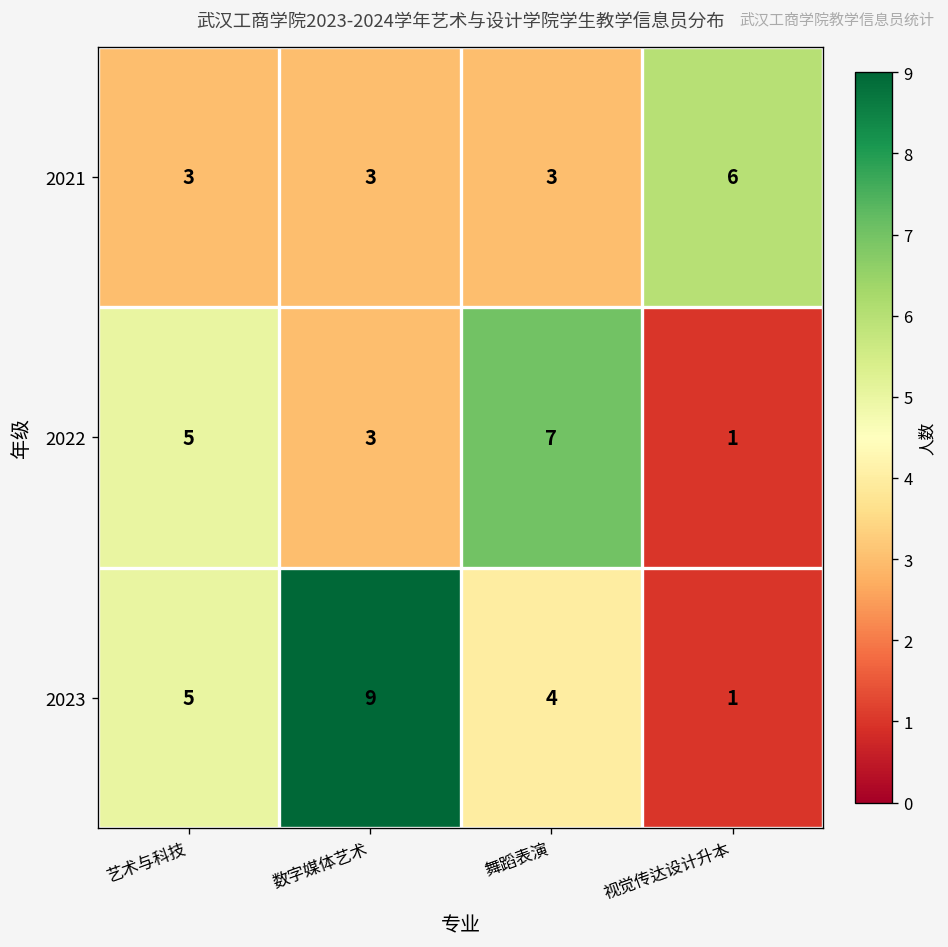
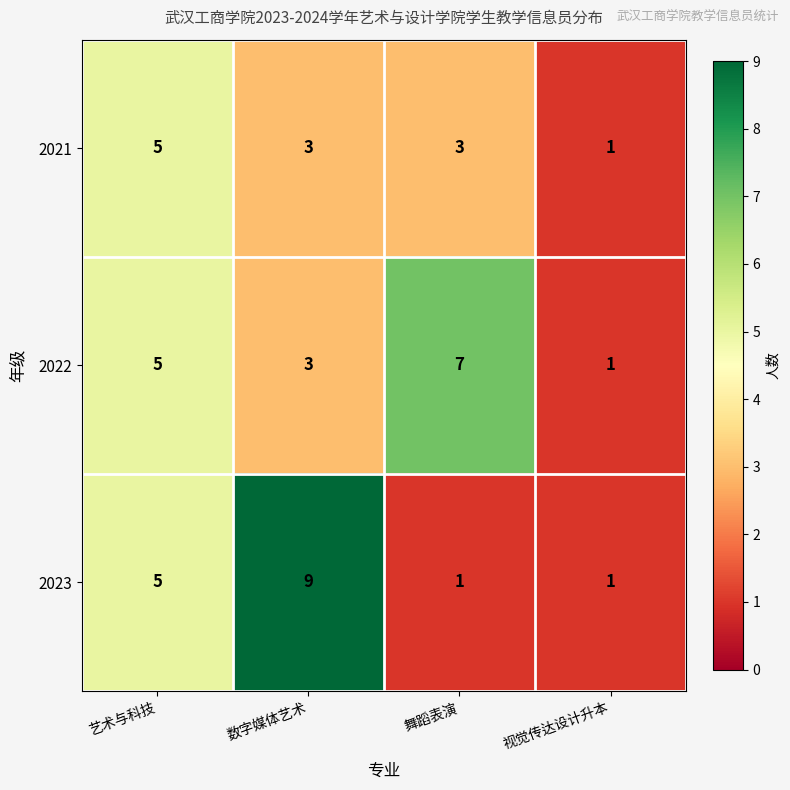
  {
    "2021": {
-     "艺术与科技": 3,
+     "艺术与科技": 5,
      "数字媒体艺术": 3,
      "舞蹈表演": 3,
-     "视觉传达设计升本": 6
+     "视觉传达设计升本": 1
    },
    "2022": {
      "艺术与科技": 5,
      "数字媒体艺术": 3,
      "舞蹈表演": 7,
      "视觉传达设计升本": 1
    },
    "2023": {
      "艺术与科技": 5,
      "数字媒体艺术": 9,
-     "舞蹈表演": 4,
+     "舞蹈表演": 1,
      "视觉传达设计升本": 1
    }
  }
